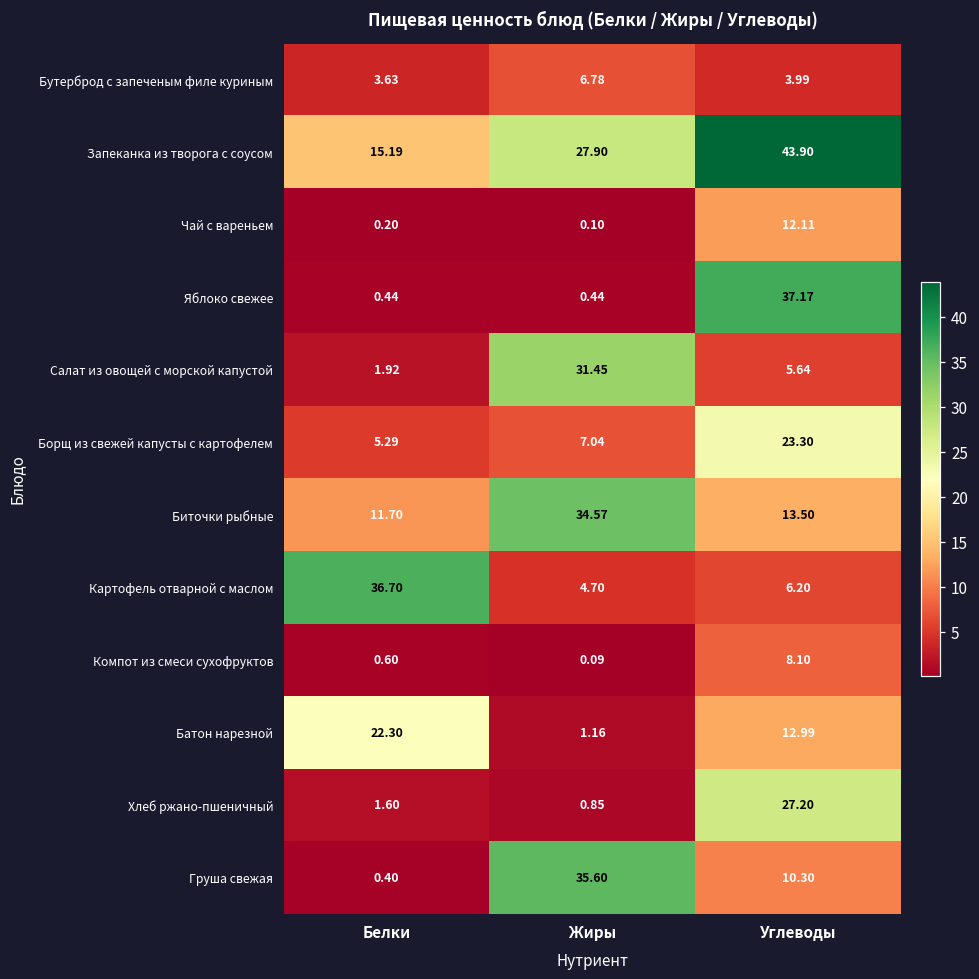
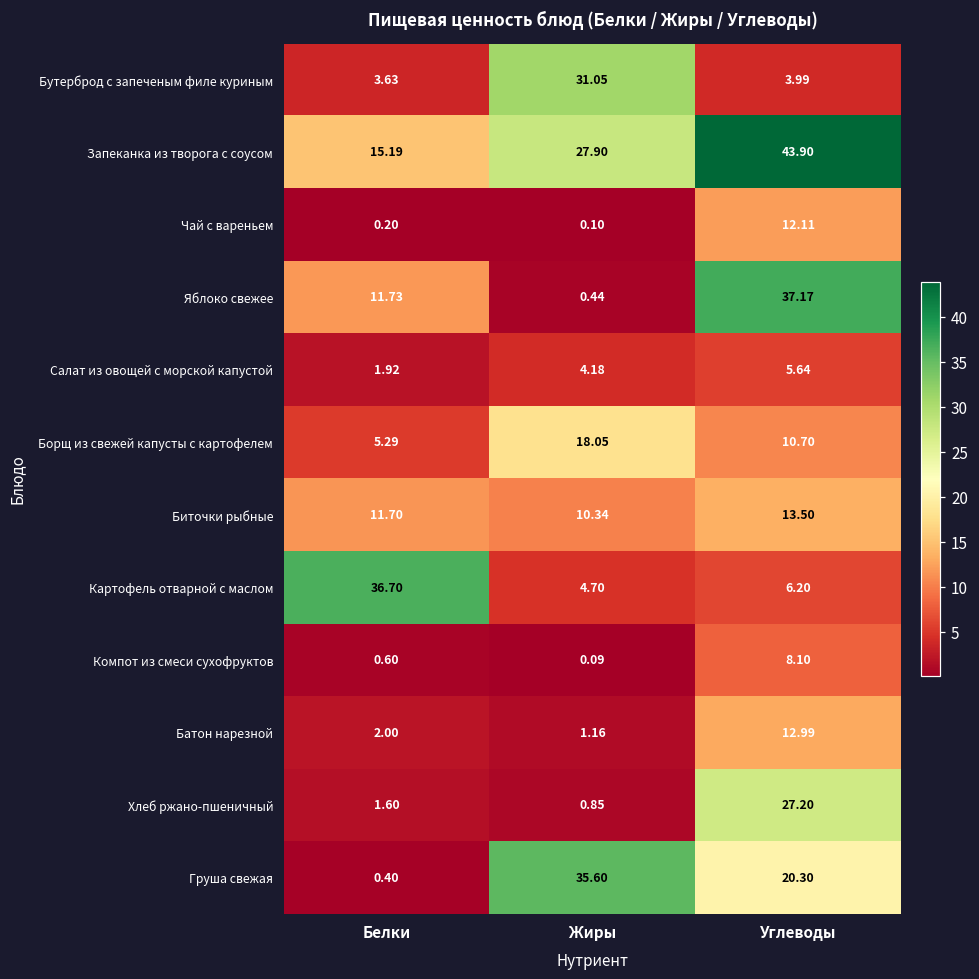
  {
    "Бутерброд с запеченым филе куриным": {
      "Белки": 3.63,
-     "Жиры": 6.78,
+     "Жиры": 31.05,
      "Углеводы": 3.99
    },
    "Запеканка из творога с соусом": {
      "Белки": 15.19,
      "Жиры": 27.90,
      "Углеводы": 43.90
    },
    "Чай с вареньем": {
      "Белки": 0.20,
      "Жиры": 0.10,
      "Углеводы": 12.11
    },
    "Яблоко свежее": {
-     "Белки": 0.44,
+     "Белки": 11.73,
      "Жиры": 0.44,
      "Углеводы": 37.17
    },
    "Салат из овощей с морской капустой": {
      "Белки": 1.92,
-     "Жиры": 31.45,
+     "Жиры": 4.18,
      "Углеводы": 5.64
    },
    "Борщ из свежей капусты с картофелем": {
      "Белки": 5.29,
-     "Жиры": 7.04,
-     "Углеводы": 23.30
+     "Жиры": 18.05,
+     "Углеводы": 10.70
    },
    "Биточки рыбные": {
      "Белки": 11.70,
-     "Жиры": 34.57,
+     "Жиры": 10.34,
      "Углеводы": 13.50
    },
    "Картофель отварной с маслом": {
      "Белки": 36.70,
      "Жиры": 4.70,
      "Углеводы": 6.20
    },
    "Компот из смеси сухофруктов": {
      "Белки": 0.60,
      "Жиры": 0.09,
      "Углеводы": 8.10
    },
    "Батон нарезной": {
-     "Белки": 22.30,
+     "Белки": 2.00,
      "Жиры": 1.16,
      "Углеводы": 12.99
    },
    "Хлеб ржано-пшеничный": {
      "Белки": 1.60,
      "Жиры": 0.85,
      "Углеводы": 27.20
    },
    "Груша свежая": {
      "Белки": 0.40,
      "Жиры": 35.60,
-     "Углеводы": 10.30
+     "Углеводы": 20.30
    }
  }
